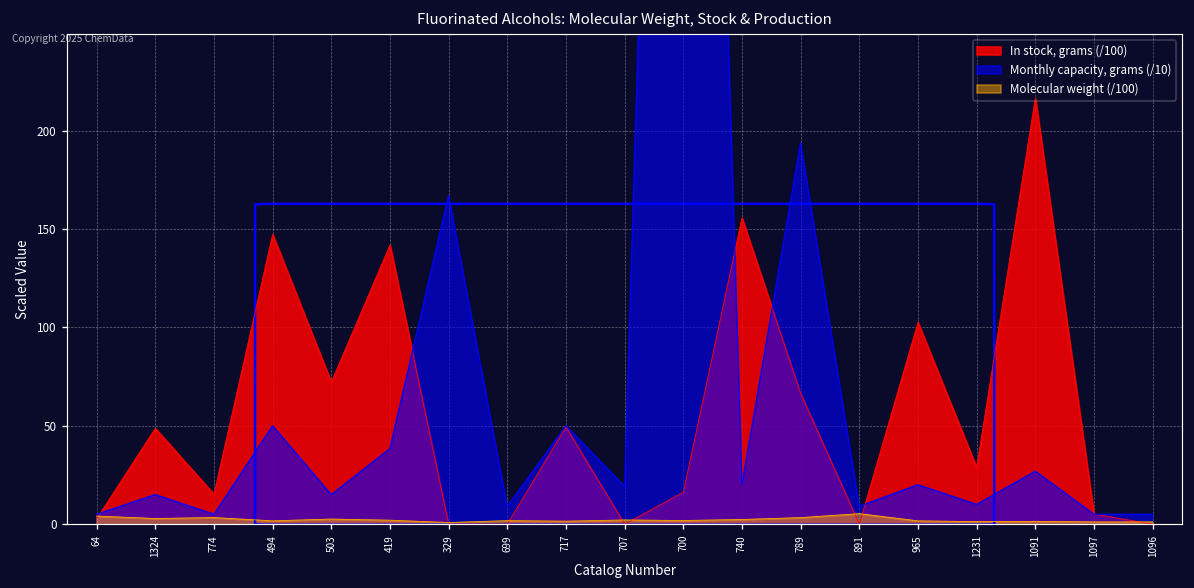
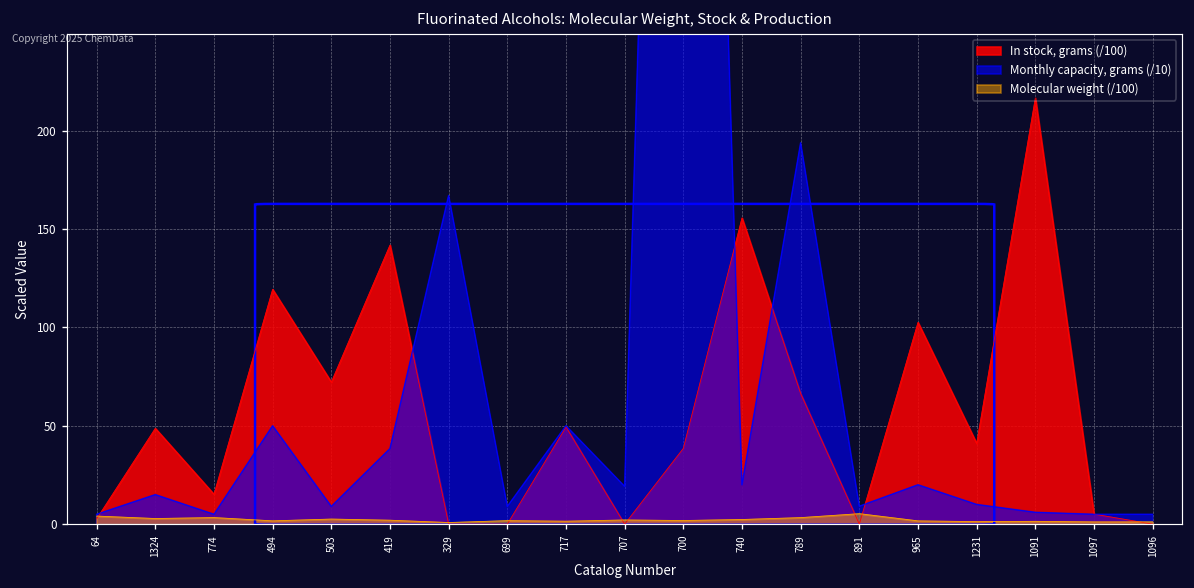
  {
    "In stock, grams (/100)": {
      "1324": 49,
      "774": 15,
-     "494": 147,
+     "494": 119,
      "503": 72,
      "419": 142,
      "699": 0,
      "707": 0,
-     "700": 16,
+     "700": 39,
      "740": 156,
      "789": 66,
      "891": 0,
      "965": 103,
-     "1231": 29
+     "1231": 41
    },
    "Monthly capacity, grams (/10)": {
      "1324": 15,
      "774": 5,
      "494": 50,
-     "503": 15,
+     "503": 9,
      "419": 38,
      "329": 167,
      "699": 9,
      "707": 19,
      "740": 20,
      "789": 194,
      "891": 9,
      "965": 20,
      "1231": 10,
-     "1091": 27,
+     "1091": 6,
      "1096": 5
    },
    "Molecular weight (/100)": {
      "1324": 3,
      "774": 3,
      "494": 2,
      "503": 3,
      "419": 2,
      "699": 2,
      "717": 2,
      "707": 2,
      "700": 2,
      "740": 2,
      "789": 3,
      "891": 5,
      "965": 2,
      "1231": 1,
      "1091": 1,
      "1097": 1
    }
  }
